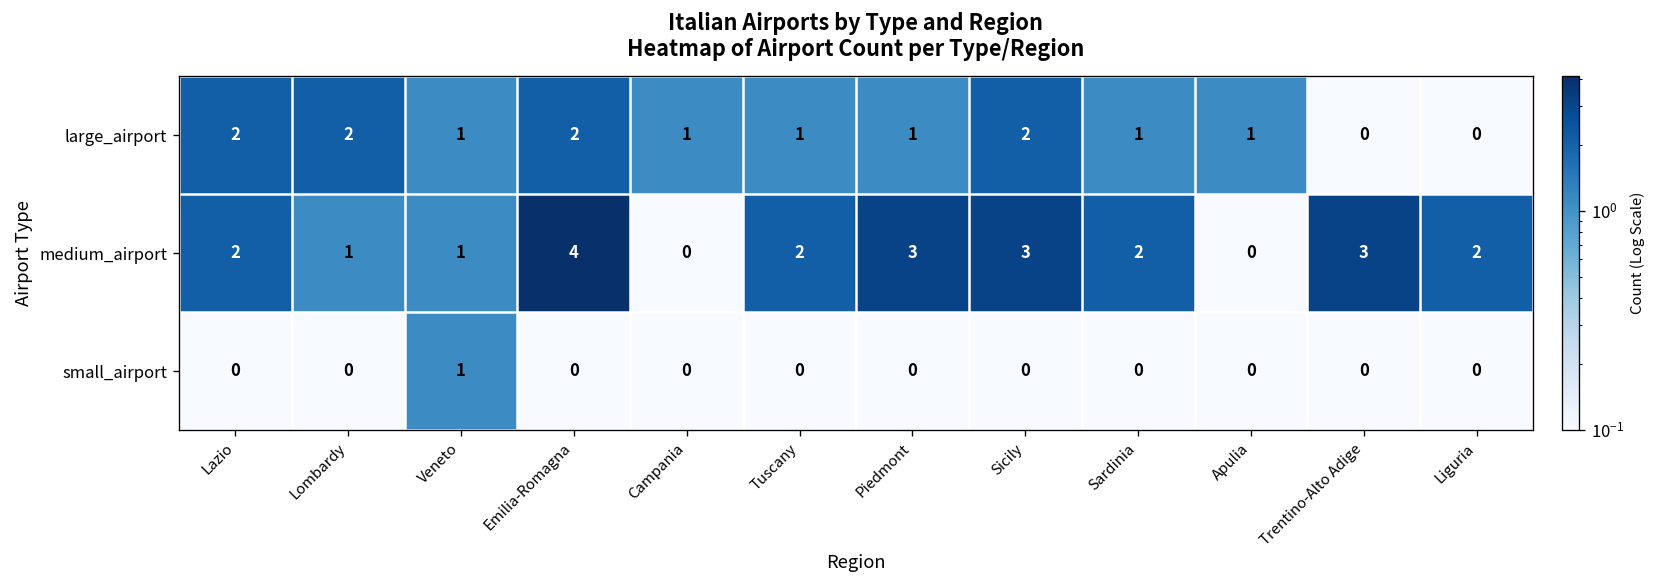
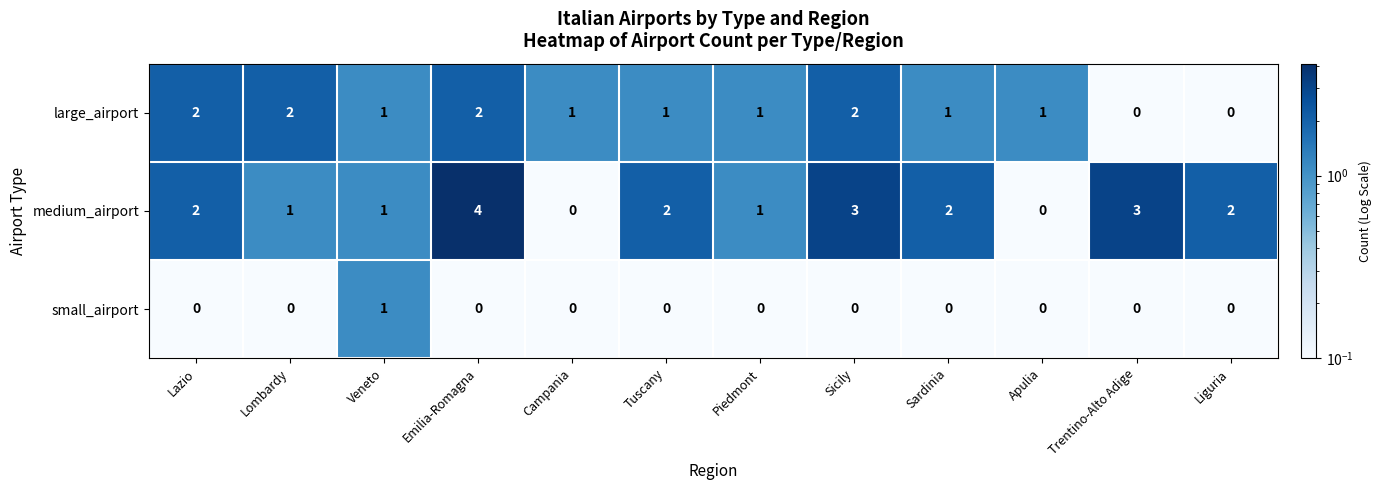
  {
    "large_airport": {
      "Lazio": 2,
      "Lombardy": 2,
      "Veneto": 1,
      "Emilia-Romagna": 2,
      "Campania": 1,
      "Tuscany": 1,
      "Piedmont": 1,
      "Sicily": 2,
      "Sardinia": 1,
      "Apulia": 1,
      "Trentino-Alto Adige": 0,
      "Liguria": 0
    },
    "medium_airport": {
      "Lazio": 2,
      "Lombardy": 1,
      "Veneto": 1,
      "Emilia-Romagna": 4,
      "Campania": 0,
      "Tuscany": 2,
-     "Piedmont": 3,
+     "Piedmont": 1,
      "Sicily": 3,
      "Sardinia": 2,
      "Apulia": 0,
      "Trentino-Alto Adige": 3,
      "Liguria": 2
    },
    "small_airport": {
      "Lazio": 0,
      "Lombardy": 0,
      "Veneto": 1,
      "Emilia-Romagna": 0,
      "Campania": 0,
      "Tuscany": 0,
      "Piedmont": 0,
      "Sicily": 0,
      "Sardinia": 0,
      "Apulia": 0,
      "Trentino-Alto Adige": 0,
      "Liguria": 0
    }
  }
